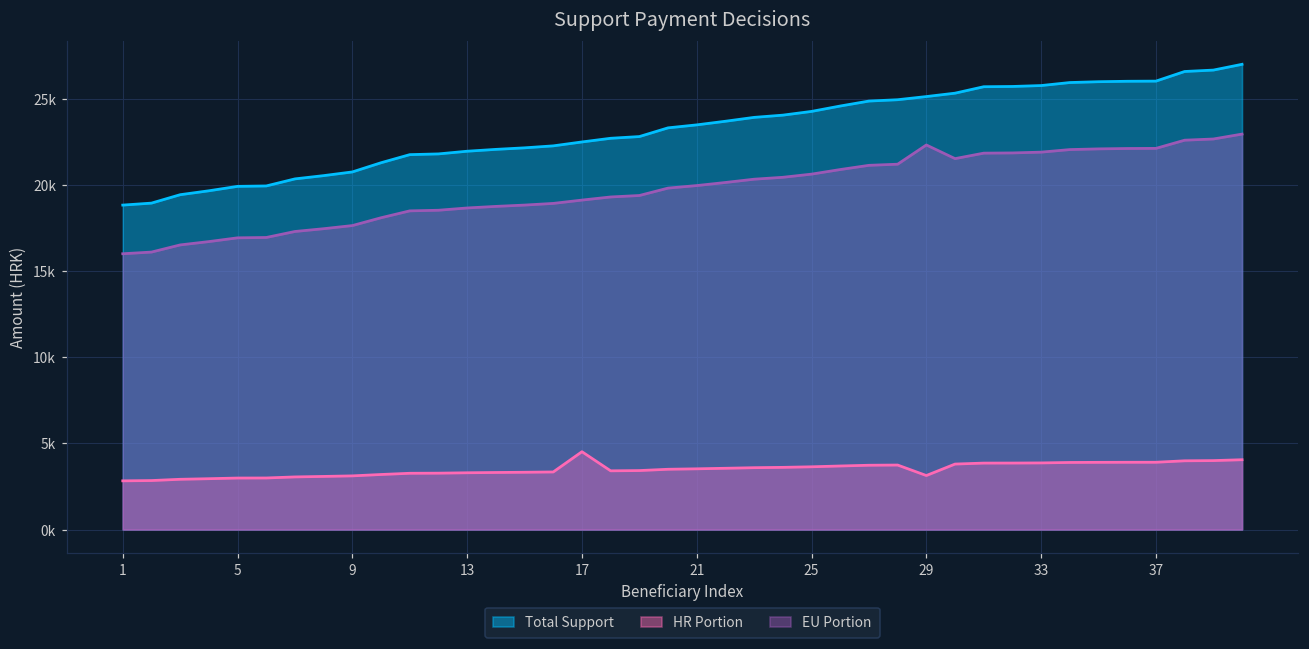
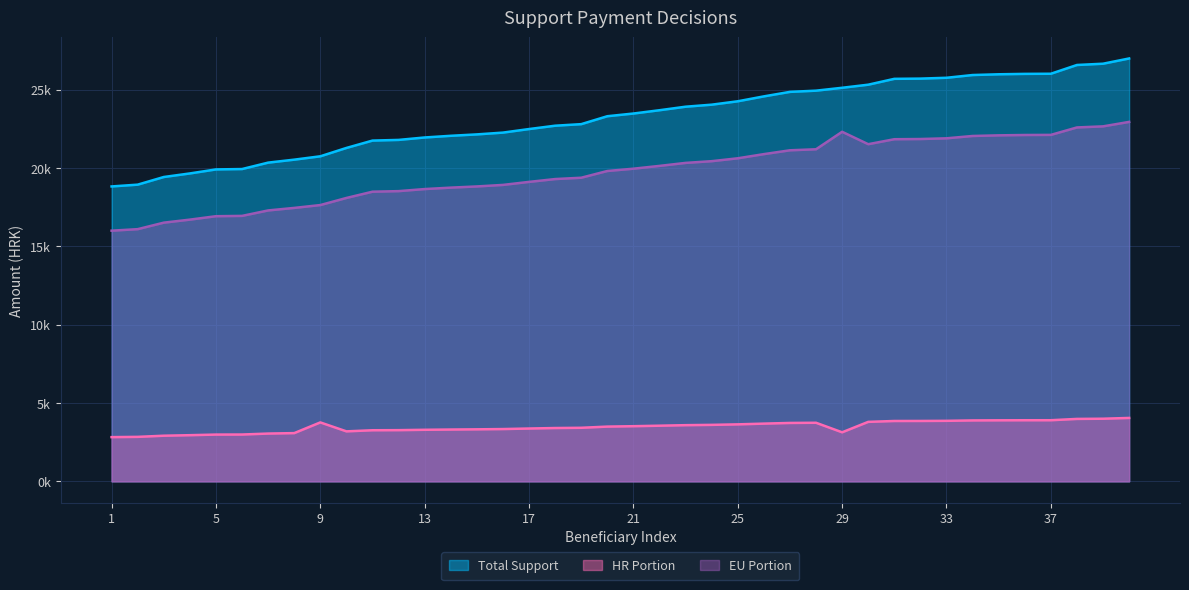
  {
    "Total Support": {
      "1": 18800,
      "5": 19900,
      "9": 20800,
      "13": 22000,
      "17": 22500,
      "21": 23500,
      "25": 24300,
      "29": 25100,
      "33": 25800,
      "37": 26000
    },
    "HR Portion": {
      "1": 2800,
      "5": 3000,
-     "9": 3100,
+     "9": 3800,
      "13": 3300,
-     "17": 4500,
+     "17": 3400,
      "21": 3500,
      "25": 3600,
      "29": 3100,
      "33": 3900,
      "37": 3900
    },
    "EU Portion": {
      "1": 16000,
      "5": 16900,
      "9": 17600,
      "13": 18700,
      "17": 19100,
      "21": 20000,
      "25": 20600,
      "29": 22300,
      "33": 21900,
      "37": 22100
    }
  }
